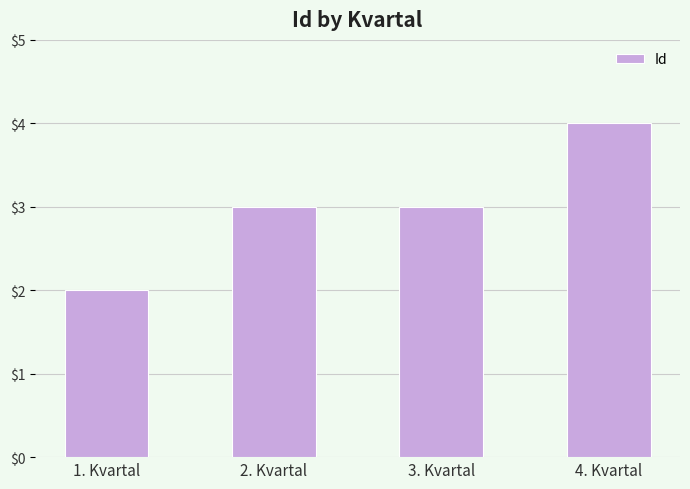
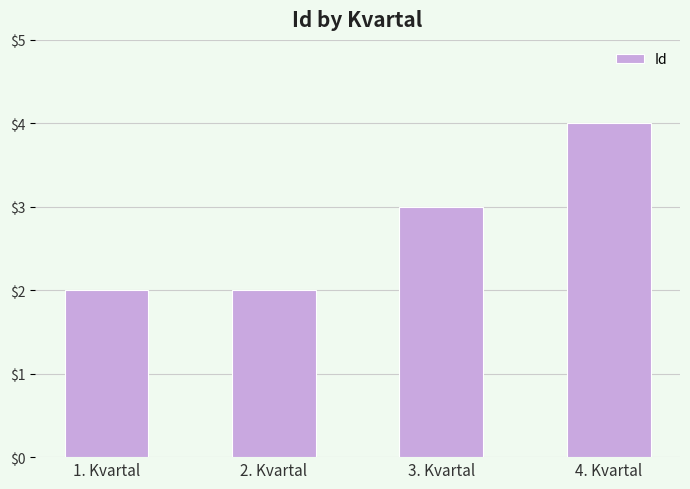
  {
    "1. Kvartal": "$2",
-   "2. Kvartal": "$3",
+   "2. Kvartal": "$2",
    "3. Kvartal": "$3",
    "4. Kvartal": "$4"
  }
